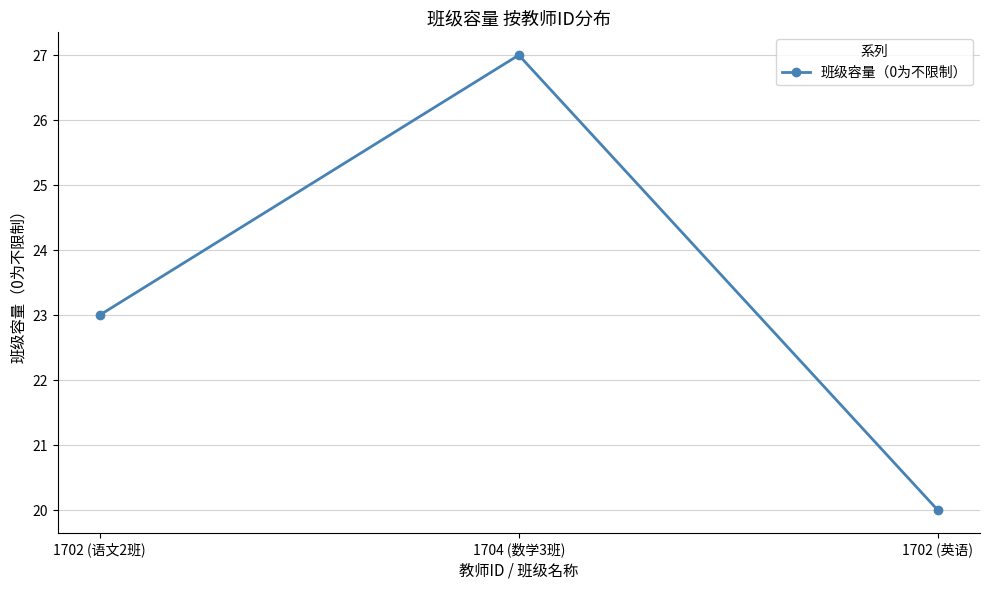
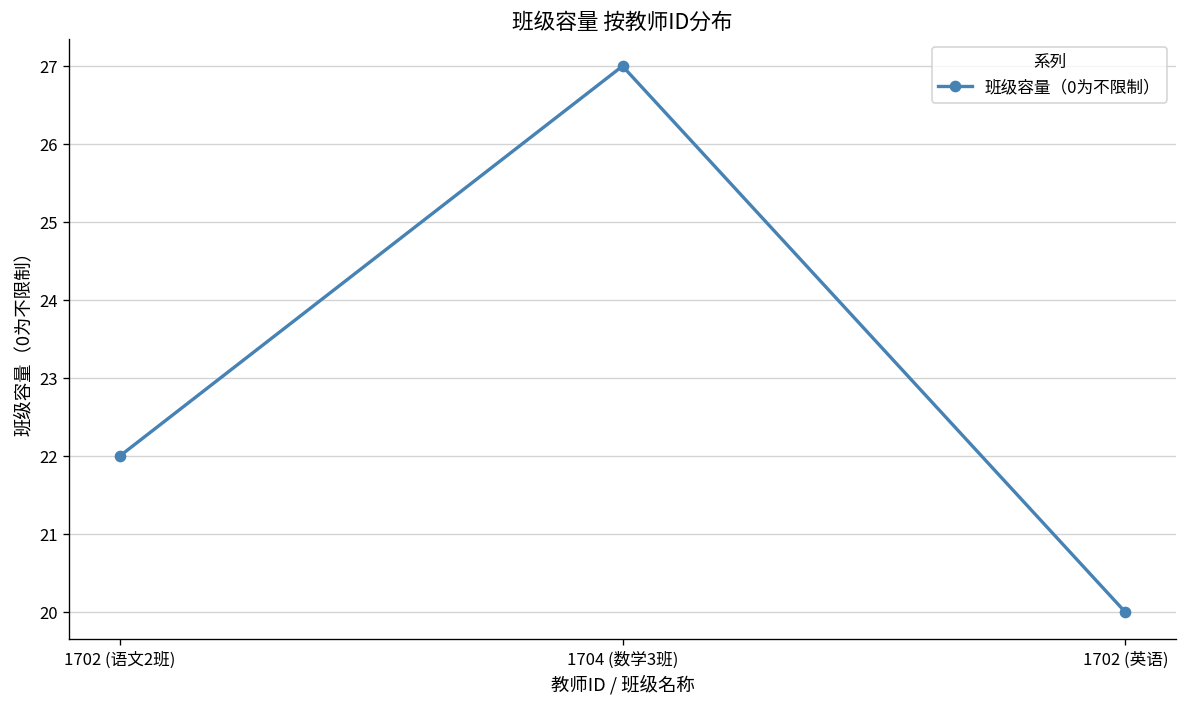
  {
-   "1702 (语文2班)": 23,
+   "1702 (语文2班)": 22,
    "1704 (数学3班)": 27,
    "1702 (英语)": 20
  }
